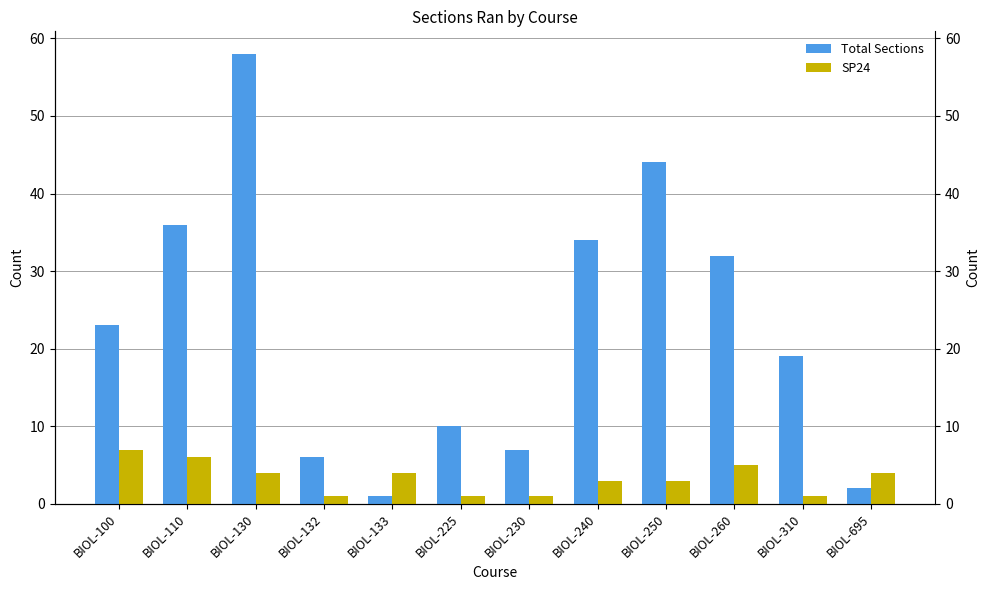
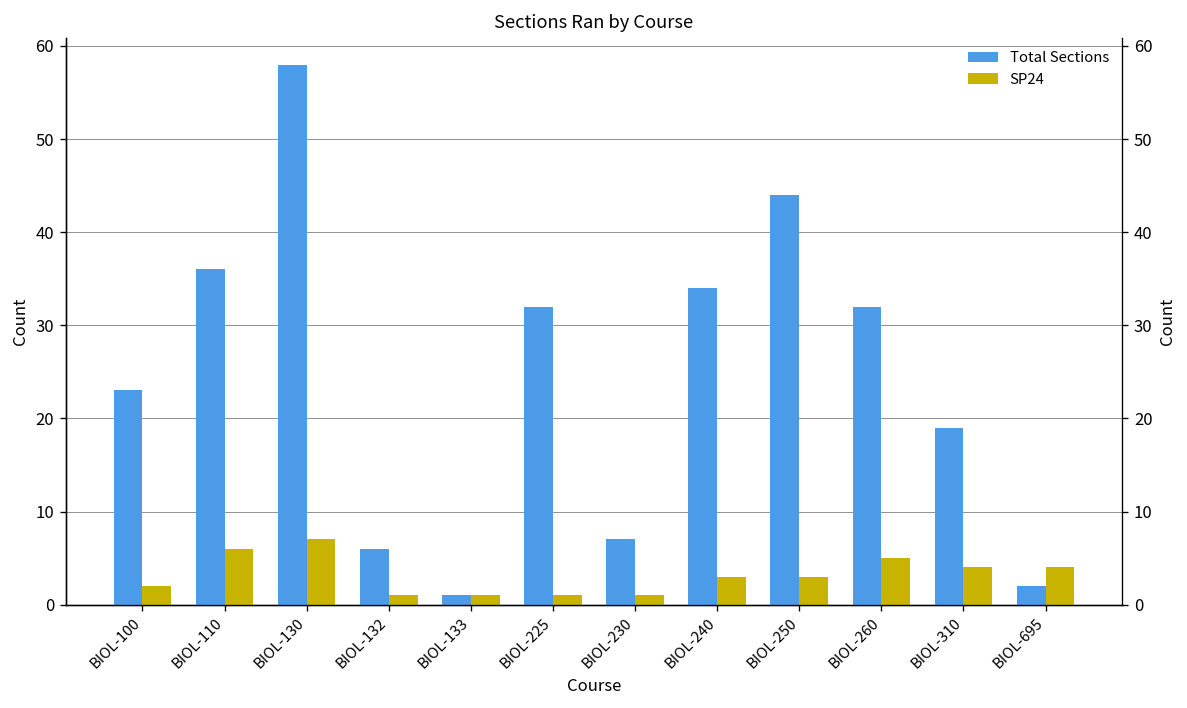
  {
    "Total Sections": {
      "BIOL-100": 23,
      "BIOL-110": 36,
      "BIOL-130": 58,
      "BIOL-132": 6,
      "BIOL-133": 1,
-     "BIOL-225": 10,
+     "BIOL-225": 32,
      "BIOL-230": 7,
      "BIOL-240": 34,
      "BIOL-250": 44,
      "BIOL-260": 32,
      "BIOL-310": 19,
      "BIOL-695": 2
    },
    "SP24": {
-     "BIOL-100": 7,
+     "BIOL-100": 2,
      "BIOL-110": 6,
-     "BIOL-130": 4,
+     "BIOL-130": 7,
      "BIOL-132": 1,
-     "BIOL-133": 4,
+     "BIOL-133": 1,
      "BIOL-225": 1,
      "BIOL-230": 1,
      "BIOL-240": 3,
      "BIOL-250": 3,
      "BIOL-260": 5,
-     "BIOL-310": 1,
+     "BIOL-310": 4,
      "BIOL-695": 4
    }
  }
